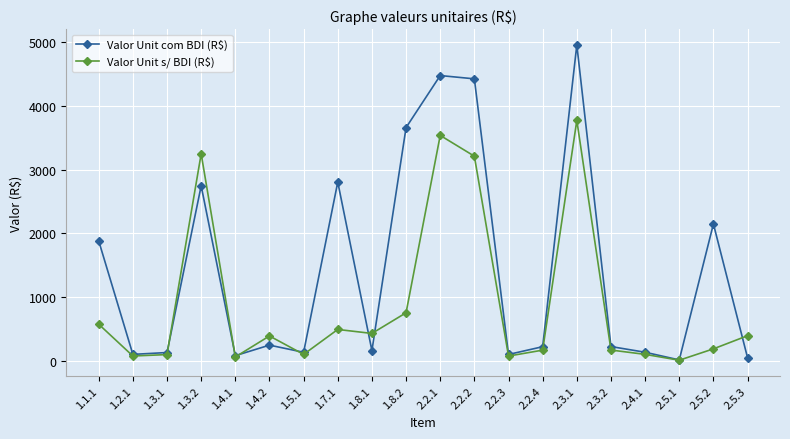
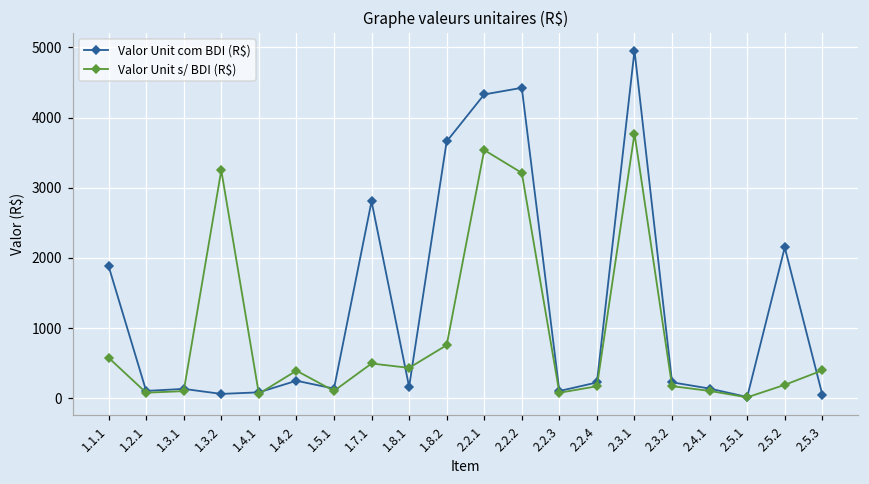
  {
    "Valor Unit com BDI (R$)": {
      "1.1.1": 1900,
-     "1.3.2": 2700,
+     "1.3.2": 100,
      "1.4.2": 300,
      "1.7.1": 2800,
      "1.8.1": 200,
      "1.8.2": 3700,
-     "2.2.1": 4500,
+     "2.2.1": 4300,
      "2.2.2": 4400,
      "2.2.4": 200,
      "2.3.1": 5000,
      "2.3.2": 200,
      "2.5.2": 2100,
      "2.5.3": 100
    },
    "Valor Unit s/ BDI (R$)": {
      "1.1.1": 600,
      "1.3.2": 3200,
      "1.4.2": 400,
      "1.7.1": 500,
      "1.8.1": 400,
      "1.8.2": 800,
      "2.2.1": 3500,
      "2.2.2": 3200,
      "2.2.4": 200,
      "2.3.1": 3800,
      "2.3.2": 200,
      "2.5.2": 200,
      "2.5.3": 400
    }
  }
